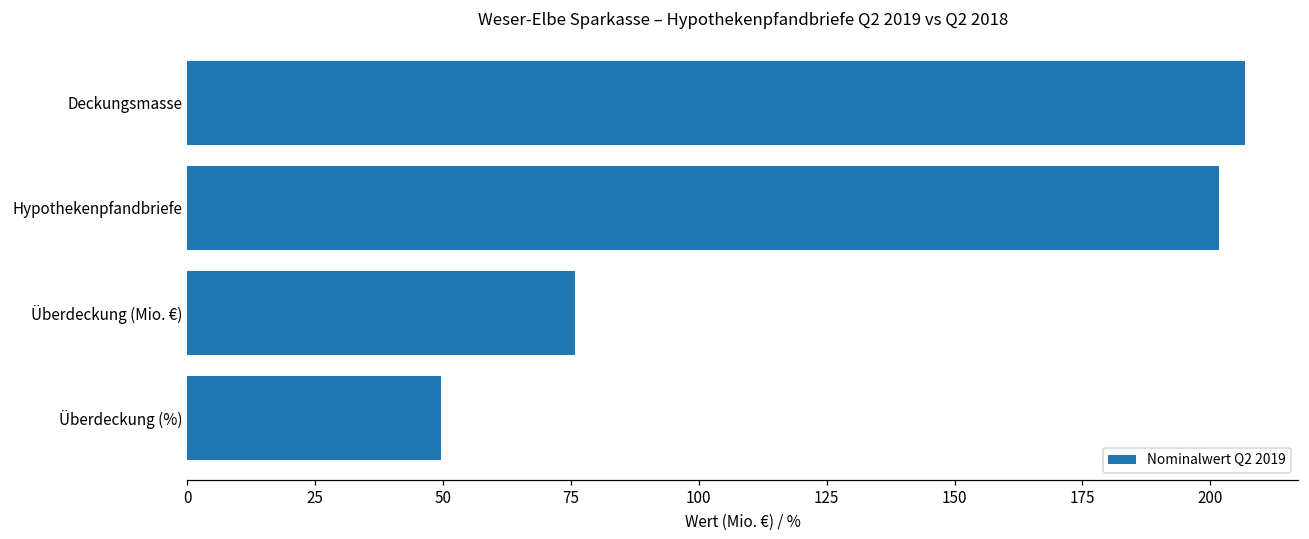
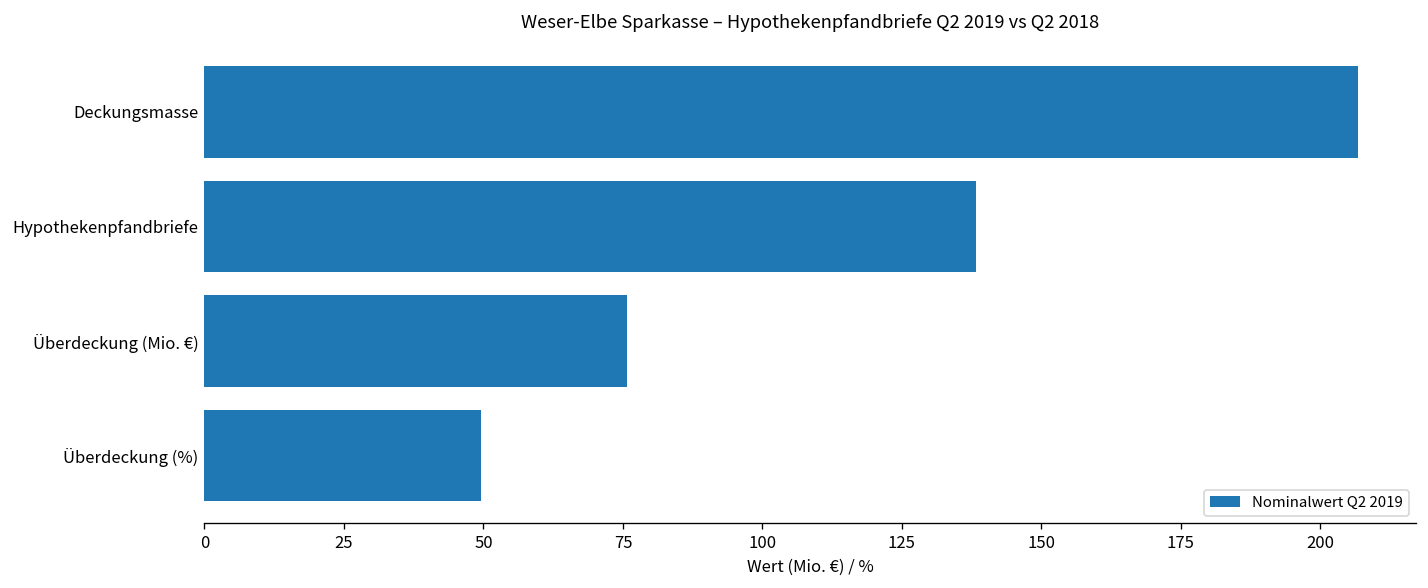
  {
    "Deckungsmasse": 207,
-   "Hypothekenpfandbriefe": 202,
+   "Hypothekenpfandbriefe": 138,
    "Überdeckung (Mio. €)": 76,
    "Überdeckung (%)": 50
  }
